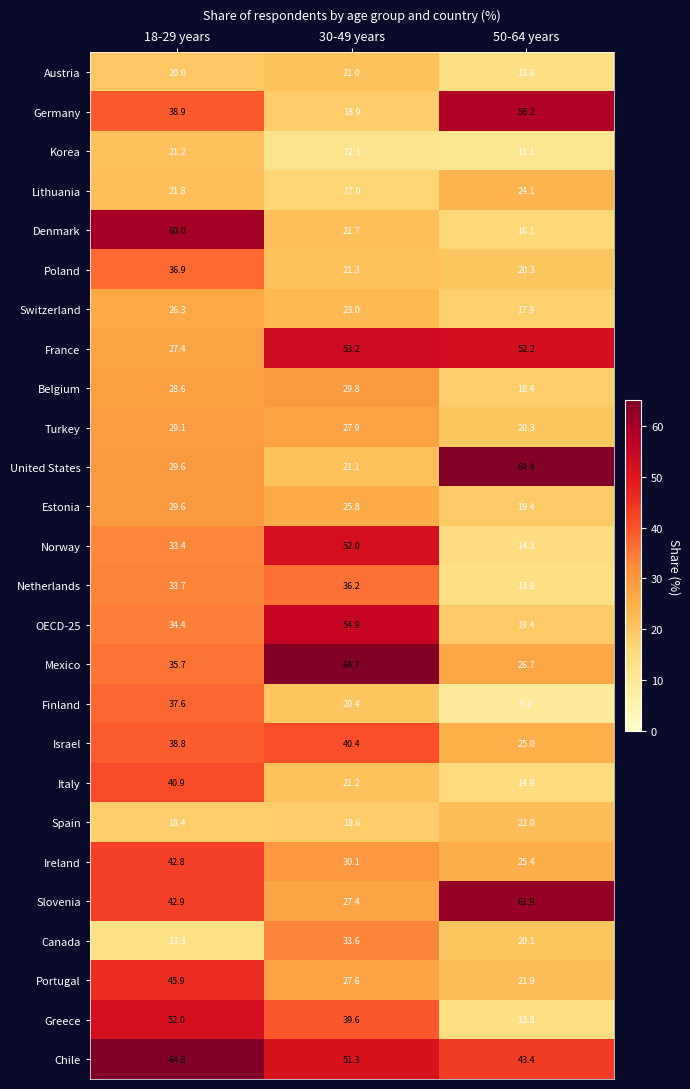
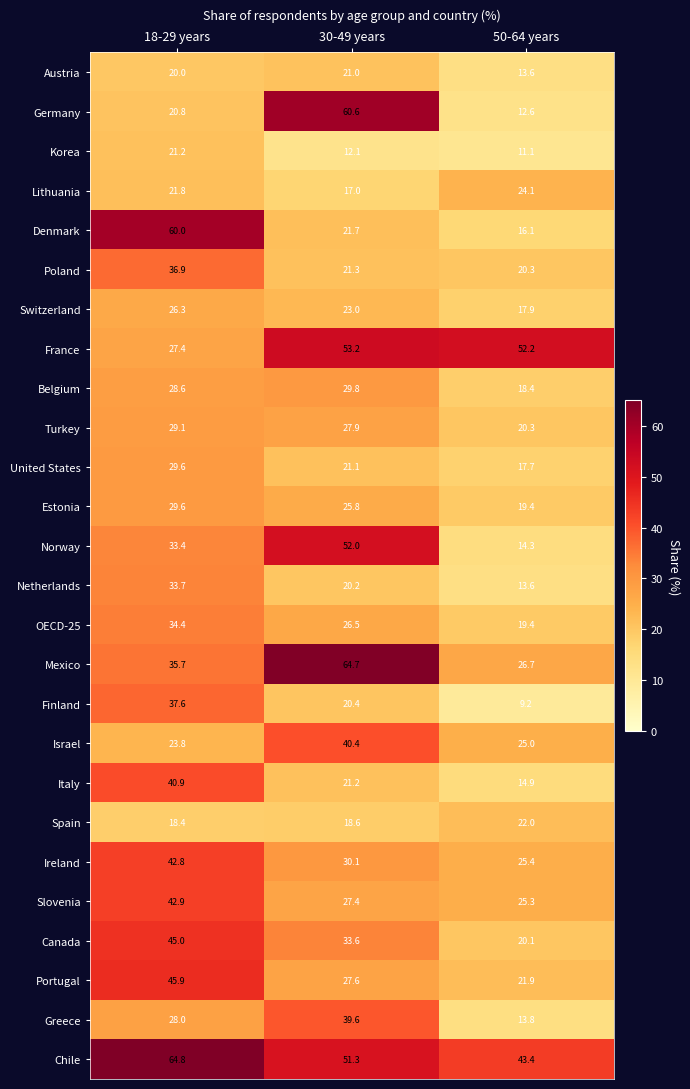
  {
    "Austria": {
      "18-29 years": 20.0,
      "30-49 years": 21.0,
      "50-64 years": 13.6
    },
    "Germany": {
-     "18-29 years": 38.9,
-     "30-49 years": 18.9,
-     "50-64 years": 58.2
+     "18-29 years": 20.8,
+     "30-49 years": 60.6,
+     "50-64 years": 12.6
    },
    "Korea": {
      "18-29 years": 21.2,
      "30-49 years": 12.1,
      "50-64 years": 11.1
    },
    "Lithuania": {
      "18-29 years": 21.8,
      "30-49 years": 17.0,
      "50-64 years": 24.1
    },
    "Denmark": {
      "18-29 years": 60.0,
      "30-49 years": 21.7,
      "50-64 years": 16.1
    },
    "Poland": {
      "18-29 years": 36.9,
      "30-49 years": 21.3,
      "50-64 years": 20.3
    },
    "Switzerland": {
      "18-29 years": 26.3,
      "30-49 years": 23.0,
      "50-64 years": 17.9
    },
    "France": {
      "18-29 years": 27.4,
      "30-49 years": 53.2,
      "50-64 years": 52.2
    },
    "Belgium": {
      "18-29 years": 28.6,
      "30-49 years": 29.8,
      "50-64 years": 18.4
    },
    "Turkey": {
      "18-29 years": 29.1,
      "30-49 years": 27.9,
      "50-64 years": 20.3
    },
    "United States": {
      "18-29 years": 29.6,
      "30-49 years": 21.1,
-     "50-64 years": 64.4
+     "50-64 years": 17.7
    },
    "Estonia": {
      "18-29 years": 29.6,
      "30-49 years": 25.8,
      "50-64 years": 19.4
    },
    "Norway": {
      "18-29 years": 33.4,
      "30-49 years": 52.0,
      "50-64 years": 14.3
    },
    "Netherlands": {
      "18-29 years": 33.7,
-     "30-49 years": 36.2,
+     "30-49 years": 20.2,
      "50-64 years": 13.6
    },
    "OECD-25": {
      "18-29 years": 34.4,
-     "30-49 years": 54.9,
+     "30-49 years": 26.5,
      "50-64 years": 19.4
    },
    "Mexico": {
      "18-29 years": 35.7,
      "30-49 years": 64.7,
      "50-64 years": 26.7
    },
    "Finland": {
      "18-29 years": 37.6,
      "30-49 years": 20.4,
      "50-64 years": 9.2
    },
    "Israel": {
-     "18-29 years": 38.8,
+     "18-29 years": 23.8,
      "30-49 years": 40.4,
      "50-64 years": 25.0
    },
    "Italy": {
      "18-29 years": 40.9,
      "30-49 years": 21.2,
      "50-64 years": 14.9
    },
    "Spain": {
      "18-29 years": 18.4,
      "30-49 years": 18.6,
      "50-64 years": 22.0
    },
    "Ireland": {
      "18-29 years": 42.8,
      "30-49 years": 30.1,
      "50-64 years": 25.4
    },
    "Slovenia": {
      "18-29 years": 42.9,
      "30-49 years": 27.4,
-     "50-64 years": 61.9
+     "50-64 years": 25.3
    },
    "Canada": {
-     "18-29 years": 13.3,
+     "18-29 years": 45.0,
      "30-49 years": 33.6,
      "50-64 years": 20.1
    },
    "Portugal": {
      "18-29 years": 45.9,
      "30-49 years": 27.6,
      "50-64 years": 21.9
    },
    "Greece": {
-     "18-29 years": 52.0,
+     "18-29 years": 28.0,
      "30-49 years": 39.6,
      "50-64 years": 13.8
    },
    "Chile": {
      "18-29 years": 64.8,
      "30-49 years": 51.3,
      "50-64 years": 43.4
    }
  }
